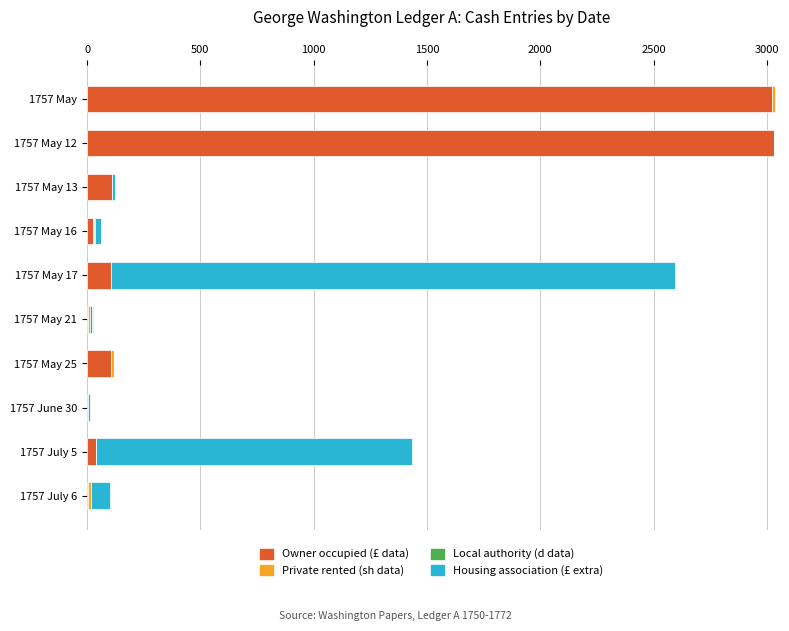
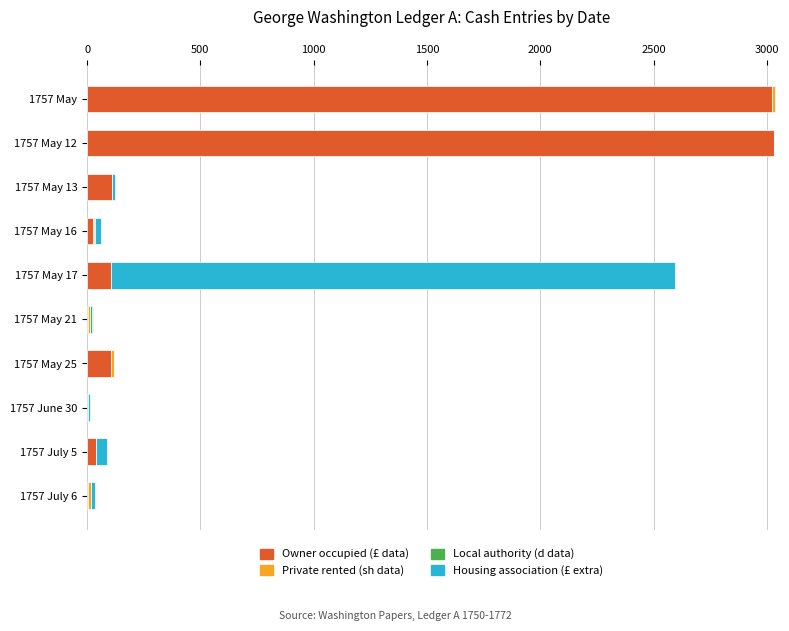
  {
    "Owner occupied (£ data)": {
      "1757 May": 3020,
      "1757 May 12": 3030,
      "1757 May 13": 110,
      "1757 May 16": 30,
      "1757 May 17": 110,
      "1757 May 25": 110,
      "1757 July 5": 40
    },
    "Private rented (sh data)": {
      "1757 May": 10,
      "1757 May 12": 0,
      "1757 May 13": 0,
      "1757 May 17": 0,
      "1757 May 21": 10,
      "1757 June 30": 0,
      "1757 July 5": 0,
      "1757 July 6": 10
    },
    "Local authority (d data)": {
      "1757 May 12": 0,
      "1757 May 13": 0,
      "1757 May 17": 0,
      "1757 May 25": 0,
      "1757 June 30": 0,
      "1757 July 5": 0,
      "1757 July 6": 0
    },
    "Housing association (£ extra)": {
      "1757 May": 0,
      "1757 May 12": 0,
      "1757 May 13": 20,
      "1757 May 16": 30,
      "1757 May 17": 2490,
-     "1757 July 5": 1390,
-     "1757 July 6": 80
+     "1757 July 5": 50,
+     "1757 July 6": 20
    }
  }
